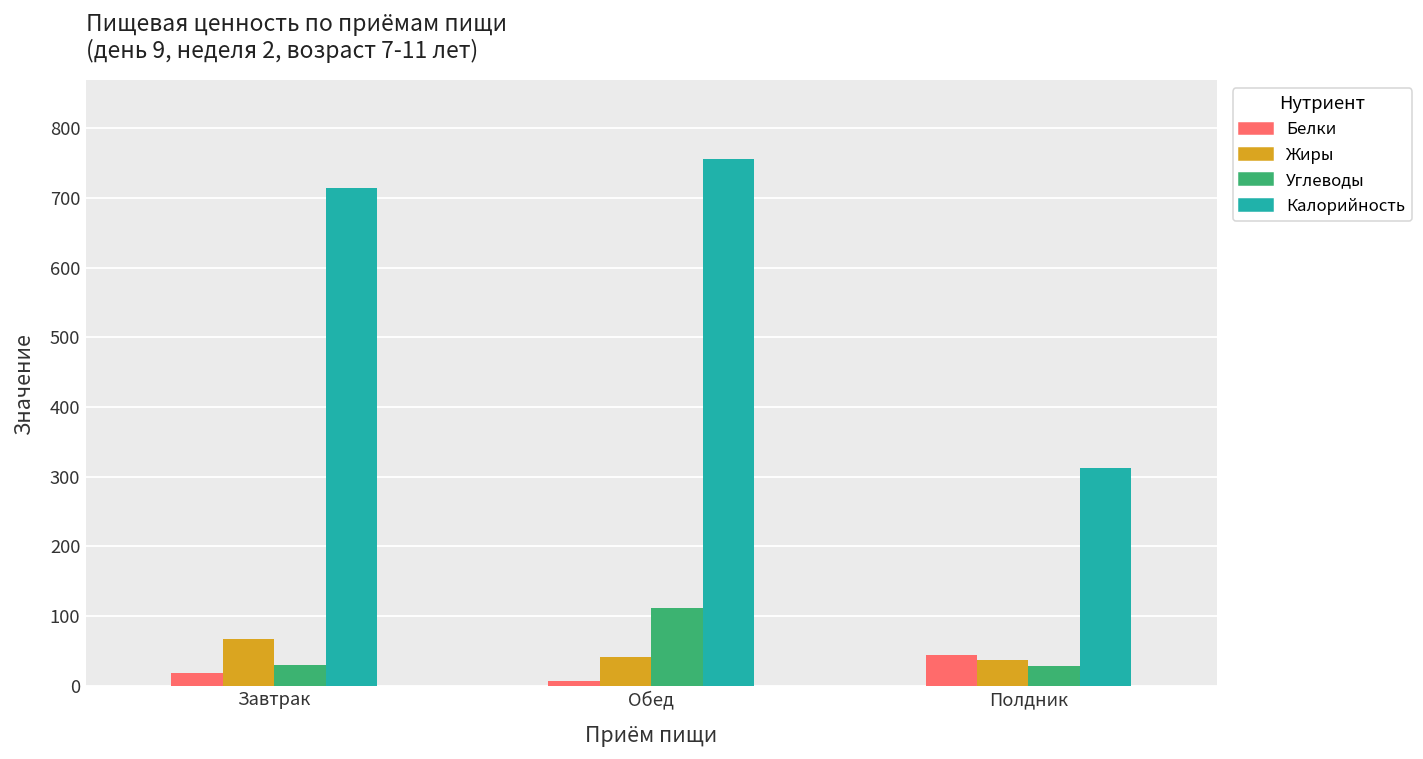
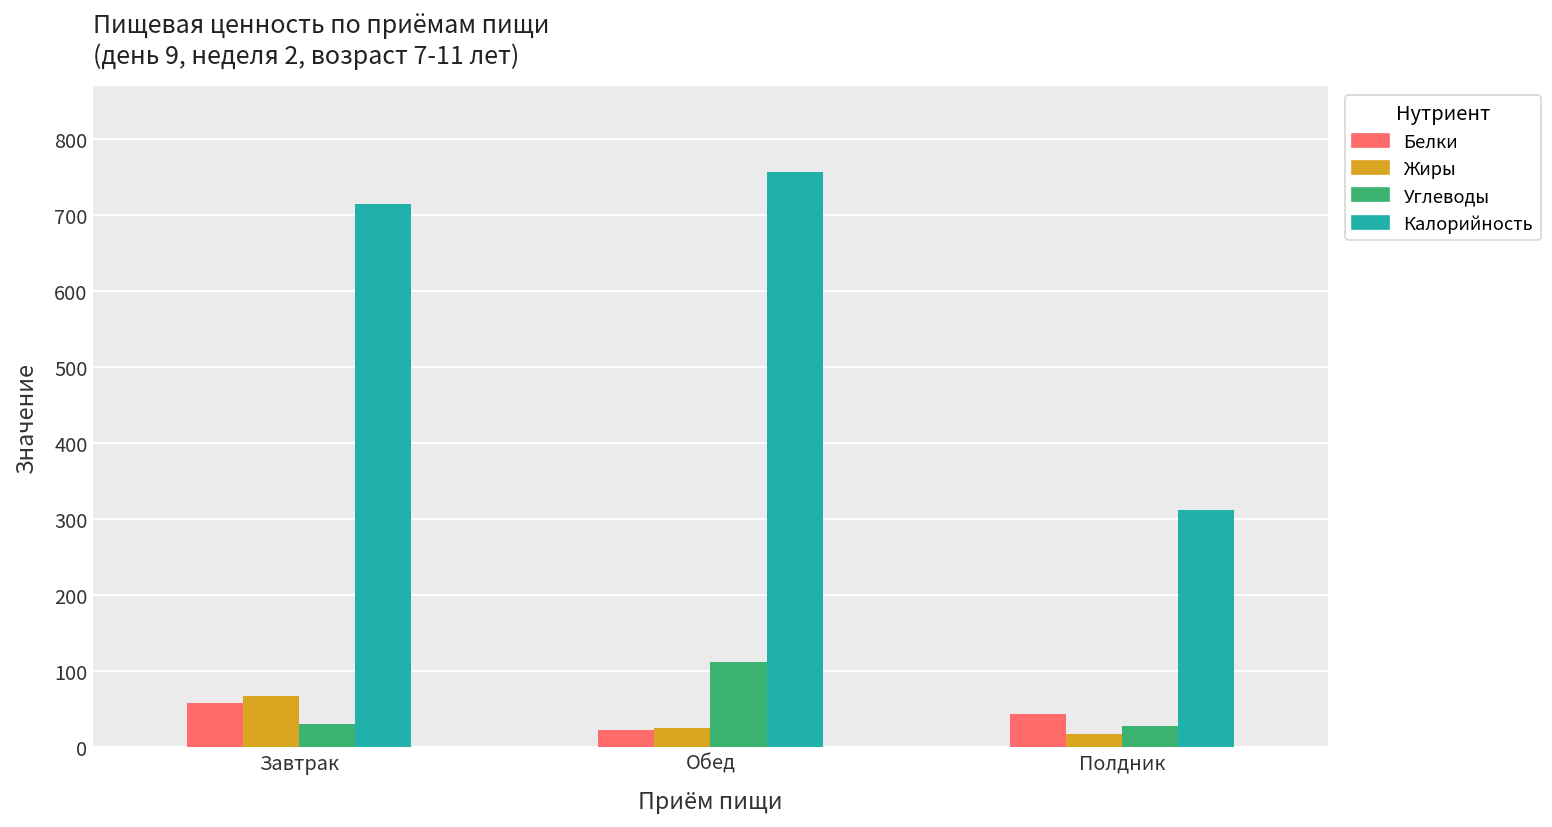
  {
    "Белки": {
-     "Завтрак": 20,
-     "Обед": 10,
+     "Завтрак": 60,
+     "Обед": 20,
      "Полдник": 40
    },
    "Жиры": {
      "Завтрак": 70,
-     "Обед": 40,
-     "Полдник": 40
+     "Обед": 20,
+     "Полдник": 20
    },
    "Углеводы": {
      "Завтрак": 30,
      "Обед": 110,
      "Полдник": 30
    },
    "Калорийность": {
      "Завтрак": 710,
      "Обед": 760,
      "Полдник": 310
    }
  }
